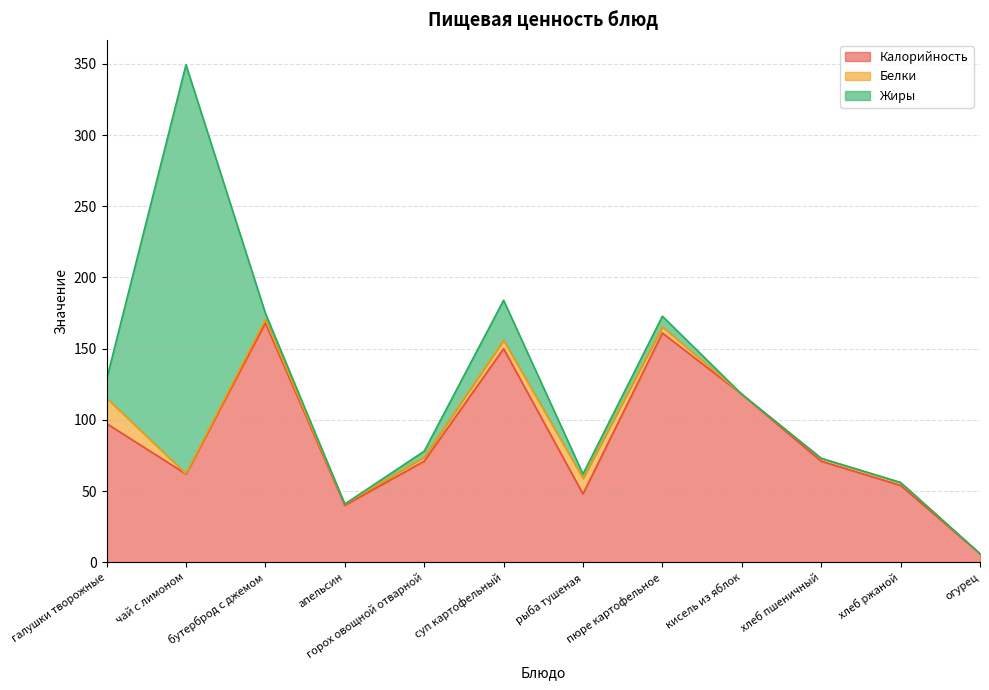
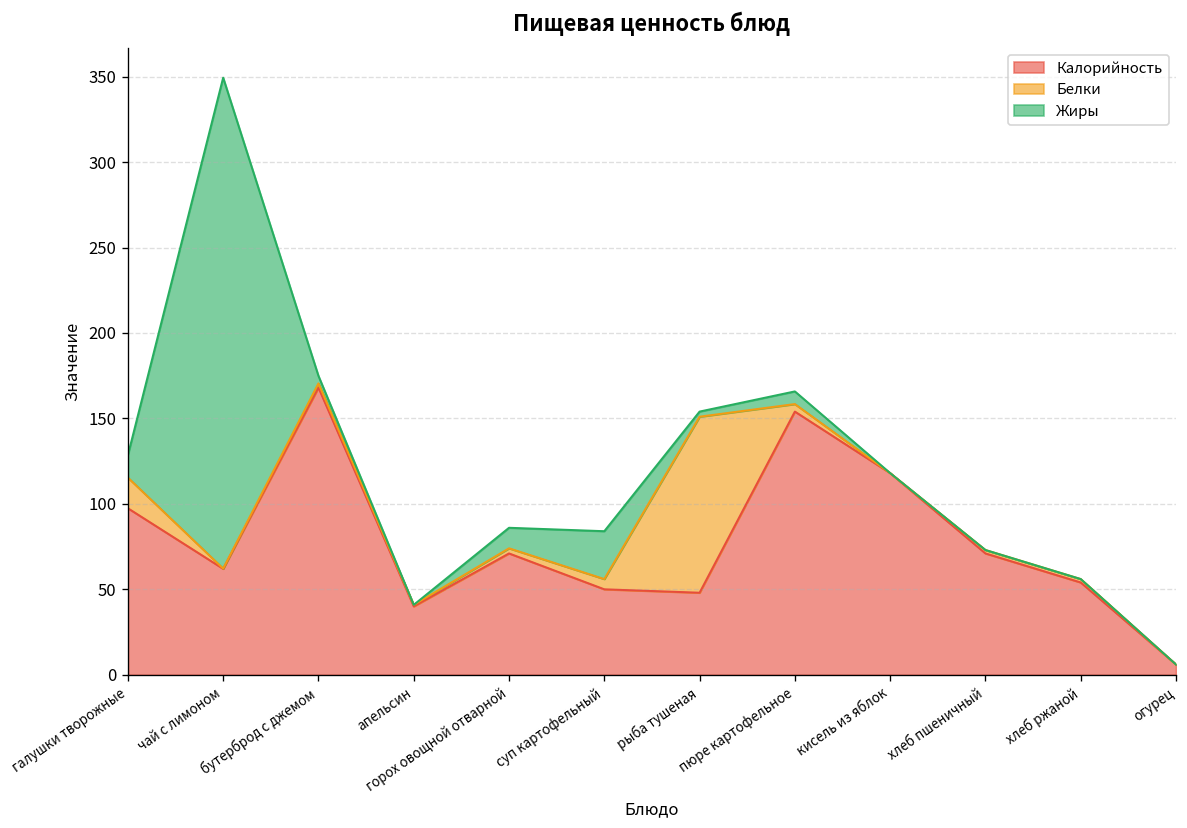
  {
    "Калорийность": {
      "галушки творожные": 97,
      "бутерброд с джемом": 168,
      "горох овощной отварной": 71,
-     "суп картофельный": 150,
+     "суп картофельный": 50,
      "рыба тушеная": 48,
-     "пюре картофельное": 161,
+     "пюре картофельное": 154,
      "хлеб пшеничный": 71,
      "хлеб ржаной": 54
    },
    "Белки": {
      "галушки творожные": 18,
      "бутерброд с джемом": 3,
      "горох овощной отварной": 3,
      "суп картофельный": 6,
-     "рыба тушеная": 11,
+     "рыба тушеная": 103,
      "пюре картофельное": 4
    },
    "Жиры": {
      "галушки творожные": 13,
      "чай с лимоном": 287,
      "бутерброд с джемом": 4,
-     "горох овощной отварной": 4,
+     "горох овощной отварной": 12,
      "суп картофельный": 28,
      "рыба тушеная": 3,
      "пюре картофельное": 7
    }
  }
